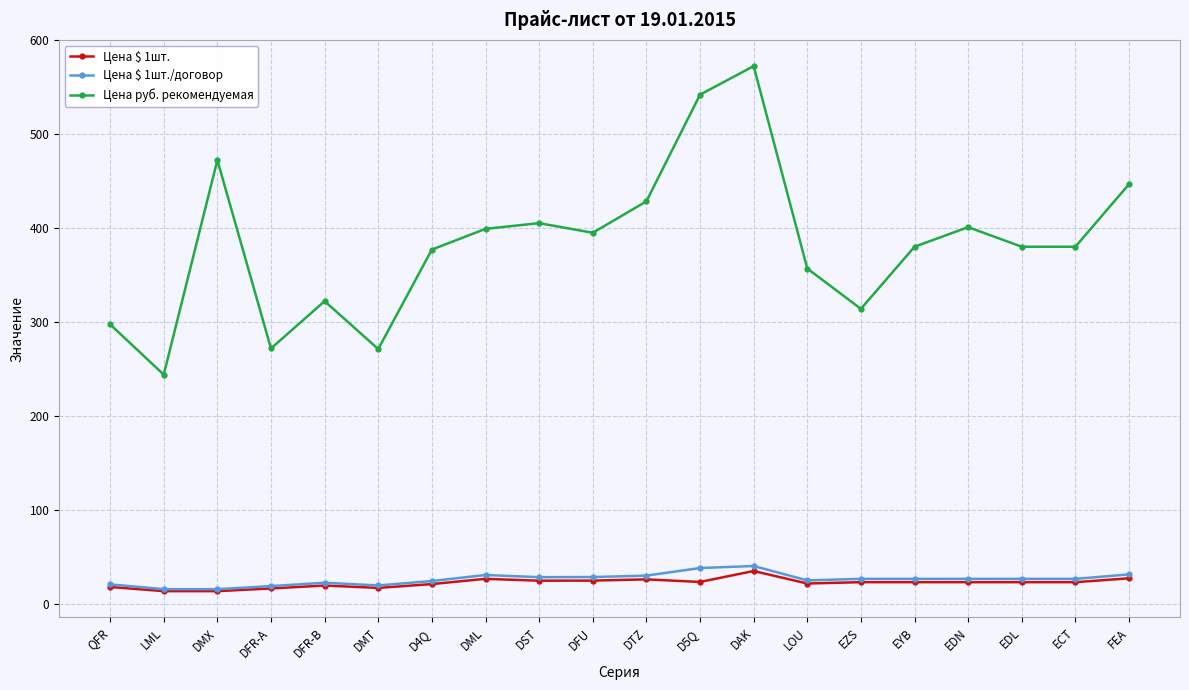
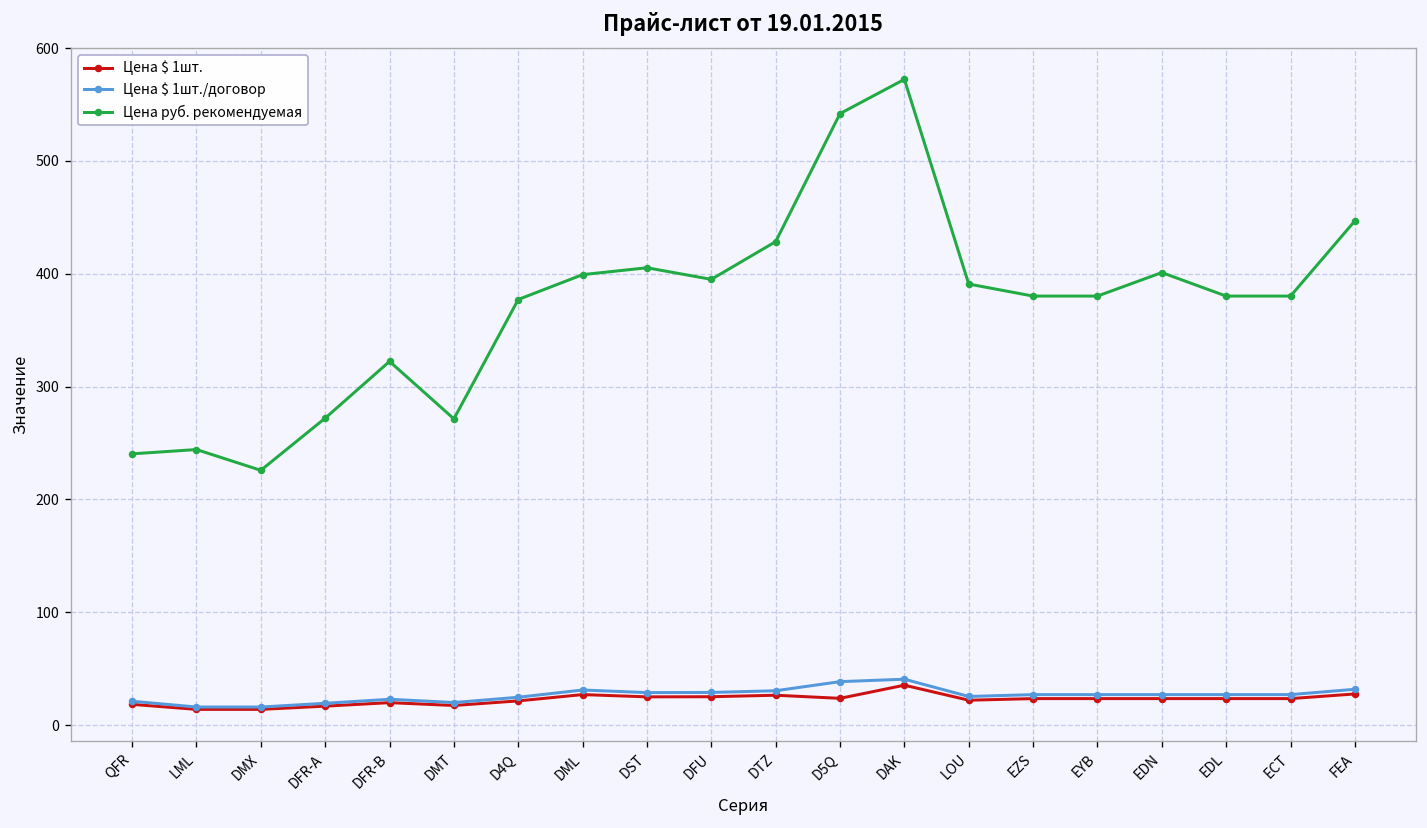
  {
    "Цена $ 1шт.": {
      "QFR": 20,
      "DFR-B": 20,
      "D4Q": 20,
      "DML": 30,
      "DST": 30,
      "DFU": 30,
      "DTZ": 30,
      "D5Q": 20,
      "DAK": 40,
      "LOU": 20,
      "EZS": 20,
      "EYB": 20,
      "EDN": 20,
      "EDL": 20,
      "ECT": 20,
      "FEA": 30
    },
    "Цена $ 1шт./договор": {
      "QFR": 20,
      "DFR-B": 20,
      "D4Q": 20,
      "DML": 30,
      "DST": 30,
      "DFU": 30,
      "DTZ": 30,
      "D5Q": 40,
      "DAK": 40,
      "LOU": 30,
      "EZS": 30,
      "EYB": 30,
      "EDN": 30,
      "EDL": 30,
      "ECT": 30,
      "FEA": 30
    },
    "Цена руб. рекомендуемая": {
-     "QFR": 300,
+     "QFR": 240,
      "LML": 240,
-     "DMX": 470,
+     "DMX": 230,
      "DFR-A": 270,
      "DFR-B": 320,
      "DMT": 270,
      "D4Q": 380,
      "DML": 400,
      "DST": 410,
      "DFU": 400,
      "DTZ": 430,
      "D5Q": 540,
      "DAK": 570,
-     "LOU": 360,
-     "EZS": 310,
+     "LOU": 390,
+     "EZS": 380,
      "EYB": 380,
      "EDN": 400,
      "EDL": 380,
      "ECT": 380,
      "FEA": 450
    }
  }
